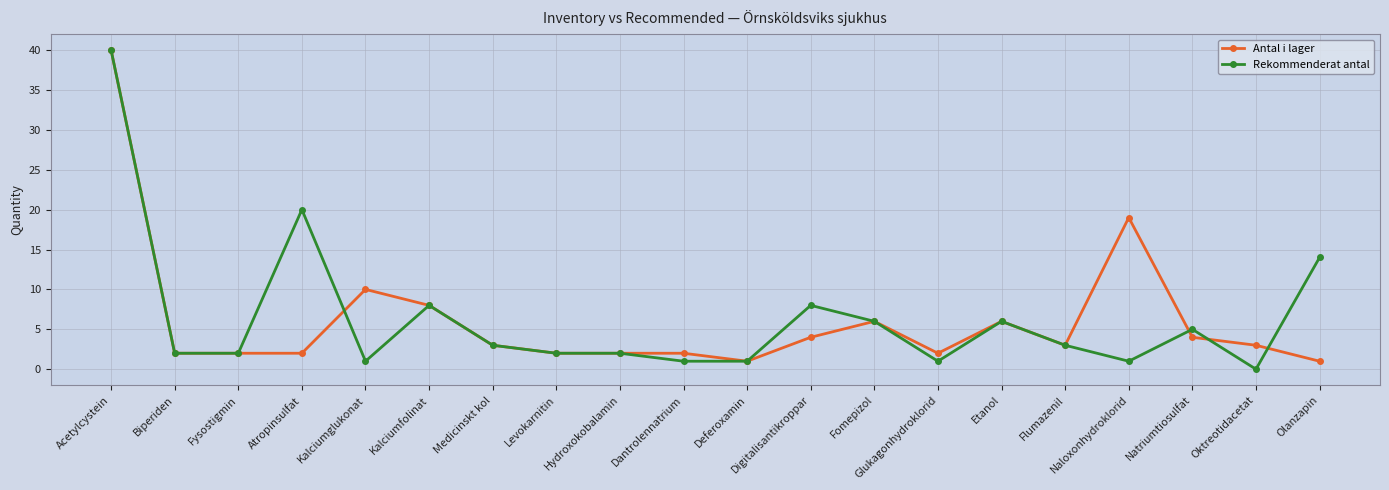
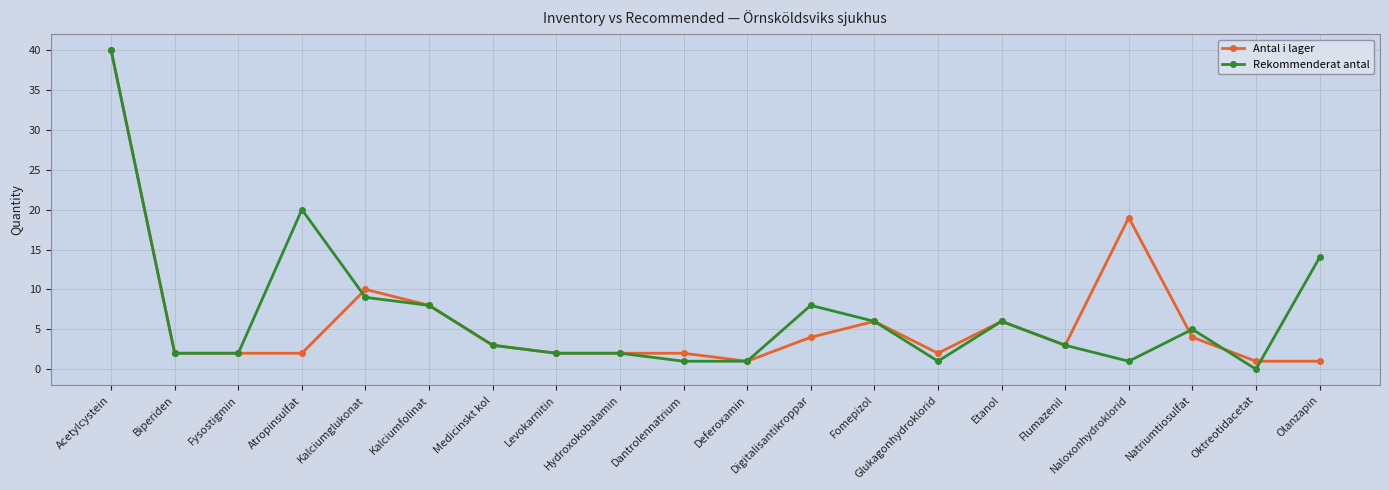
  {
    "Antal i lager": {
      "Atropinsulfat": 2,
      "Kalciumglukonat": 10,
      "Dantrolennatrium": 2,
      "Digitalisantikroppar": 4,
      "Glukagonhydroklorid": 2,
      "Naloxonhydroklorid": 19,
      "Natriumtiosulfat": 4,
-     "Oktreotidacetat": 3,
+     "Oktreotidacetat": 1,
      "Olanzapin": 1
    },
    "Rekommenderat antal": {
      "Atropinsulfat": 20,
-     "Kalciumglukonat": 1,
+     "Kalciumglukonat": 9,
      "Dantrolennatrium": 1,
      "Digitalisantikroppar": 8,
      "Glukagonhydroklorid": 1,
      "Naloxonhydroklorid": 1,
      "Natriumtiosulfat": 5,
      "Oktreotidacetat": 0,
      "Olanzapin": 14
    }
  }
